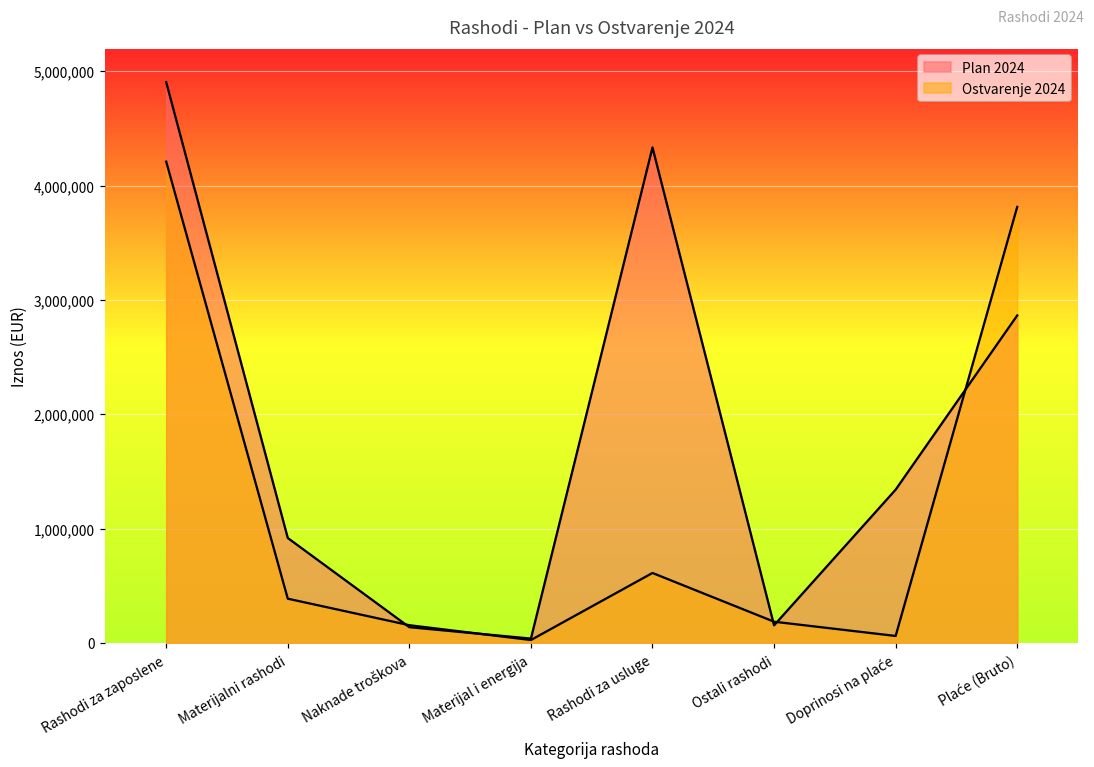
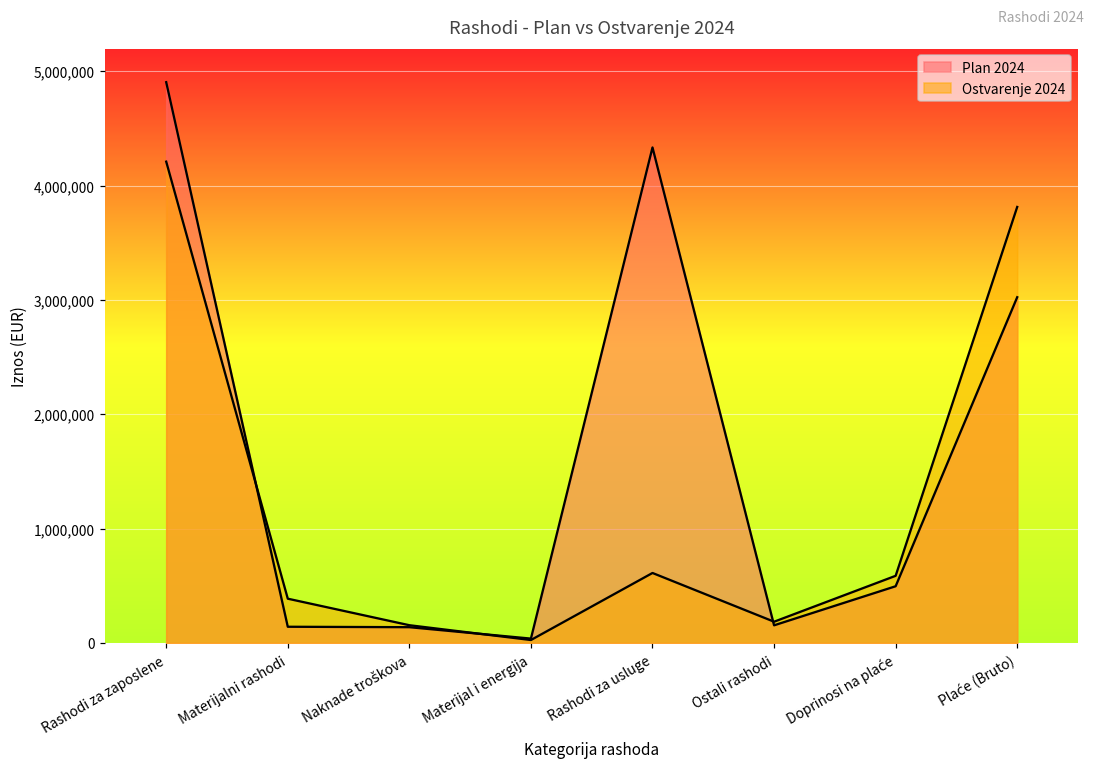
  {
    "Plan 2024": {
      "Rashodi za zaposlene": "4,910,000",
-     "Materijalni rashodi": "920,000",
+     "Materijalni rashodi": "140,000",
      "Rashodi za usluge": "4,340,000",
      "Ostali rashodi": "160,000",
-     "Doprinosi na plaće": "1,340,000",
-     "Plaće (Bruto)": "2,870,000"
+     "Doprinosi na plaće": "500,000",
+     "Plaće (Bruto)": "3,030,000"
    },
    "Ostvarenje 2024": {
      "Rashodi za zaposlene": "4,210,000",
      "Materijalni rashodi": "390,000",
      "Rashodi za usluge": "610,000",
      "Ostali rashodi": "190,000",
-     "Doprinosi na plaće": "60,000",
+     "Doprinosi na plaće": "590,000",
      "Plaće (Bruto)": "3,810,000"
    }
  }
